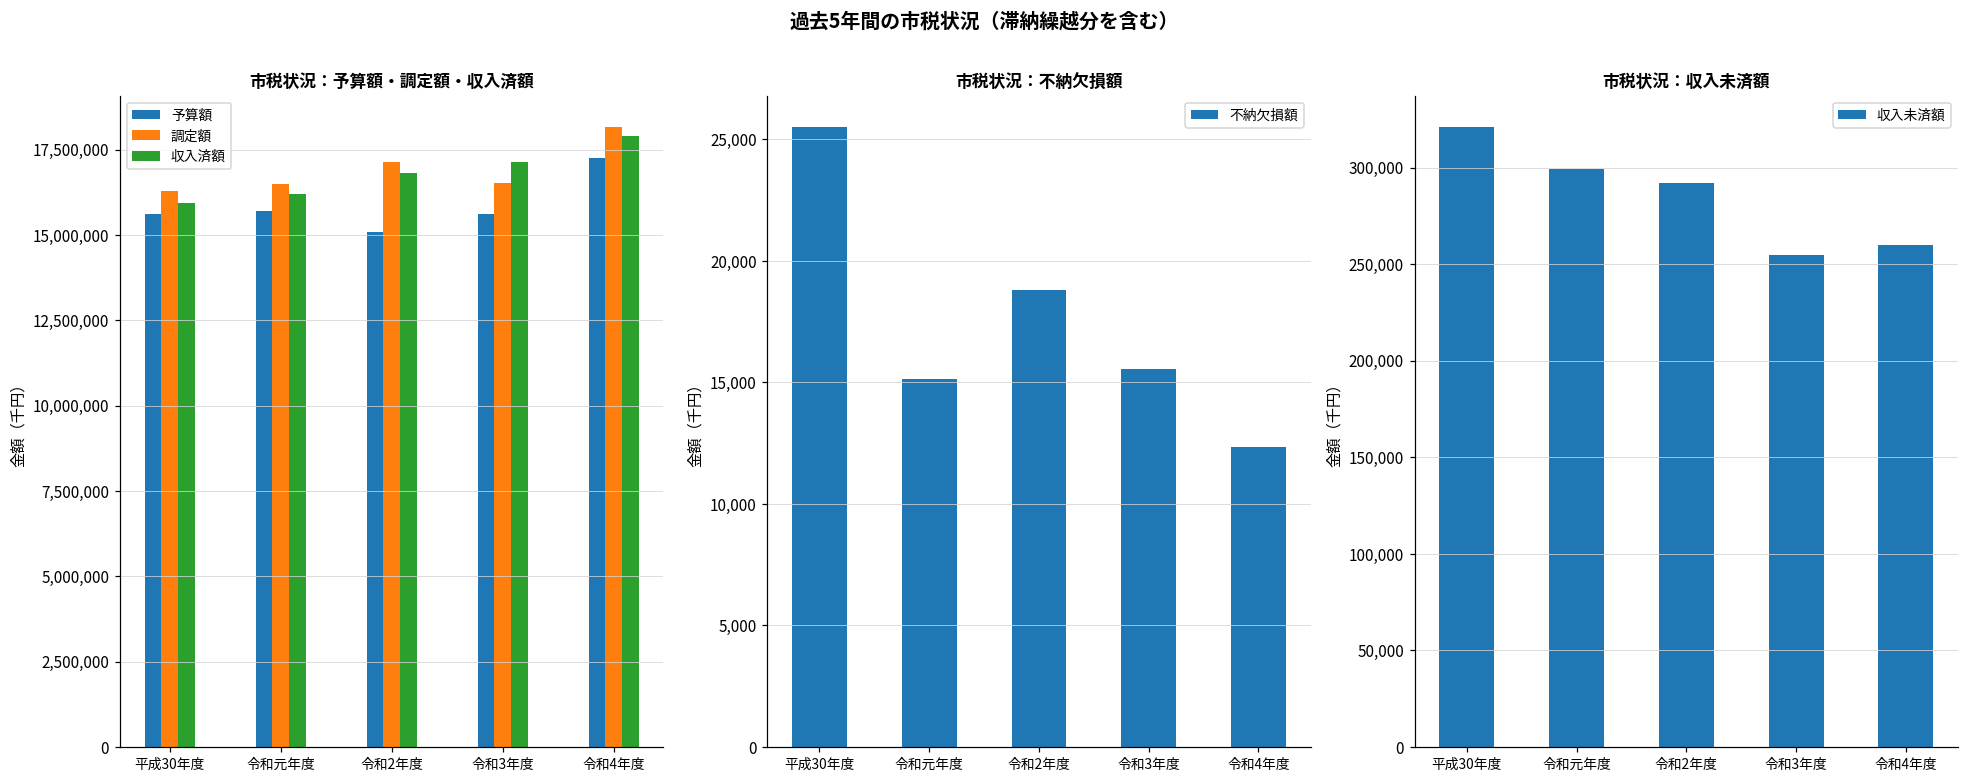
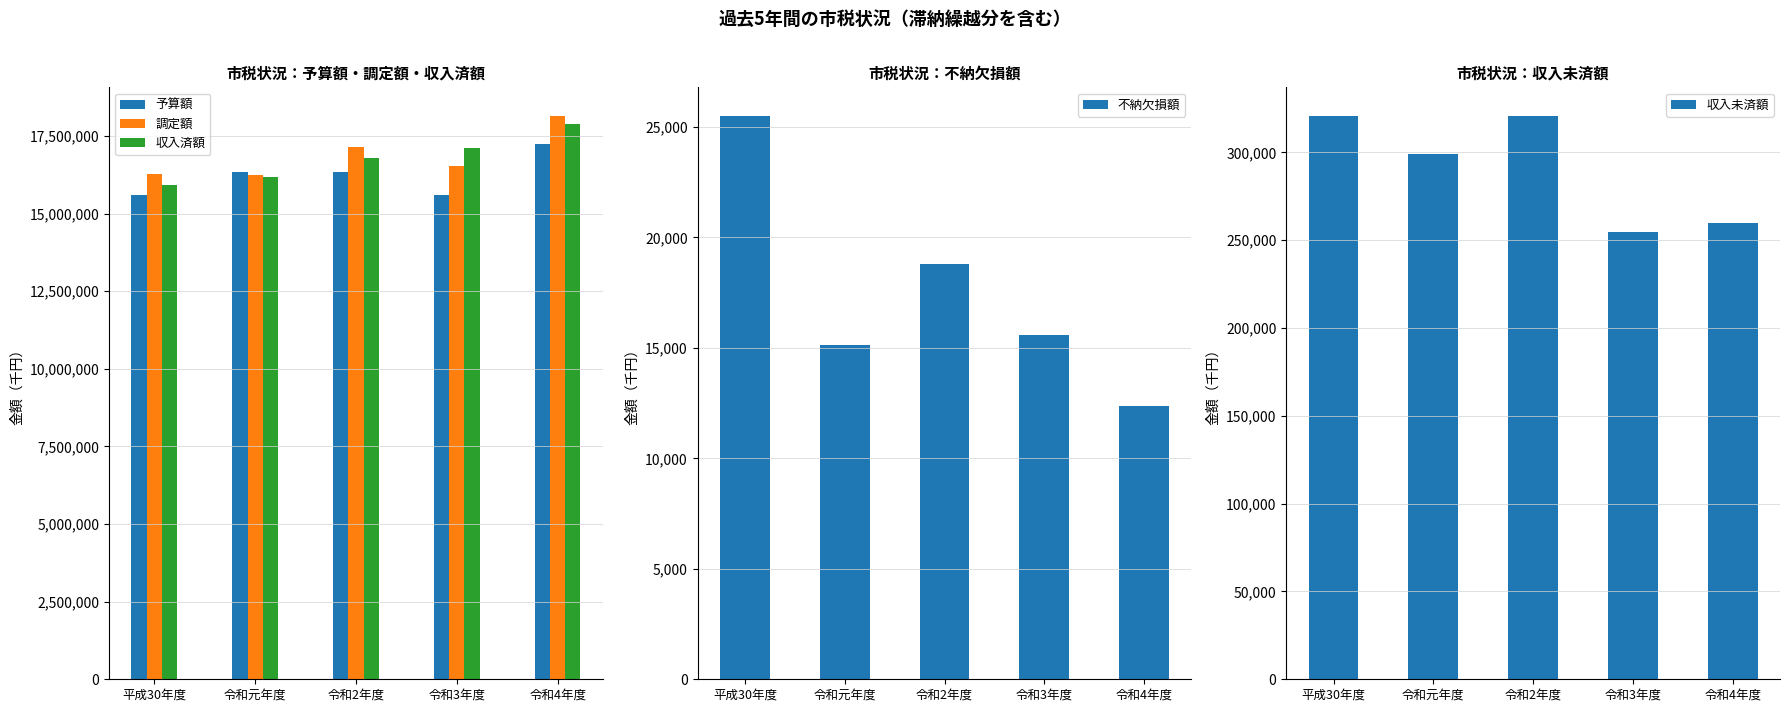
  {
    "市税状況：予算額・調定額・収入済額": {
      "予算額": {
        "平成30年度": "15,600,000",
-       "令和元年度": "15,700,000",
-       "令和2年度": "15,100,000",
+       "令和元年度": "16,300,000",
+       "令和2年度": "16,400,000",
        "令和3年度": "15,600,000",
        "令和4年度": "17,200,000"
      },
      "調定額": {
        "平成30年度": "16,300,000",
-       "令和元年度": "16,500,000",
+       "令和元年度": "16,200,000",
        "令和2年度": "17,100,000",
        "令和3年度": "16,500,000",
        "令和4年度": "18,200,000"
      },
      "収入済額": {
        "平成30年度": "15,900,000",
        "令和元年度": "16,200,000",
        "令和2年度": "16,800,000",
        "令和3年度": "17,100,000",
        "令和4年度": "17,900,000"
      }
    },
    "市税状況：不納欠損額": {
      "平成30年度": "25,500",
      "令和元年度": "15,100",
      "令和2年度": "18,800",
      "令和3年度": "15,600",
      "令和4年度": "12,400"
    },
    "市税状況：収入未済額": {
      "平成30年度": "321,000",
      "令和元年度": "299,000",
-     "令和2年度": "292,000",
+     "令和2年度": "321,000",
      "令和3年度": "255,000",
      "令和4年度": "260,000"
    }
  }
